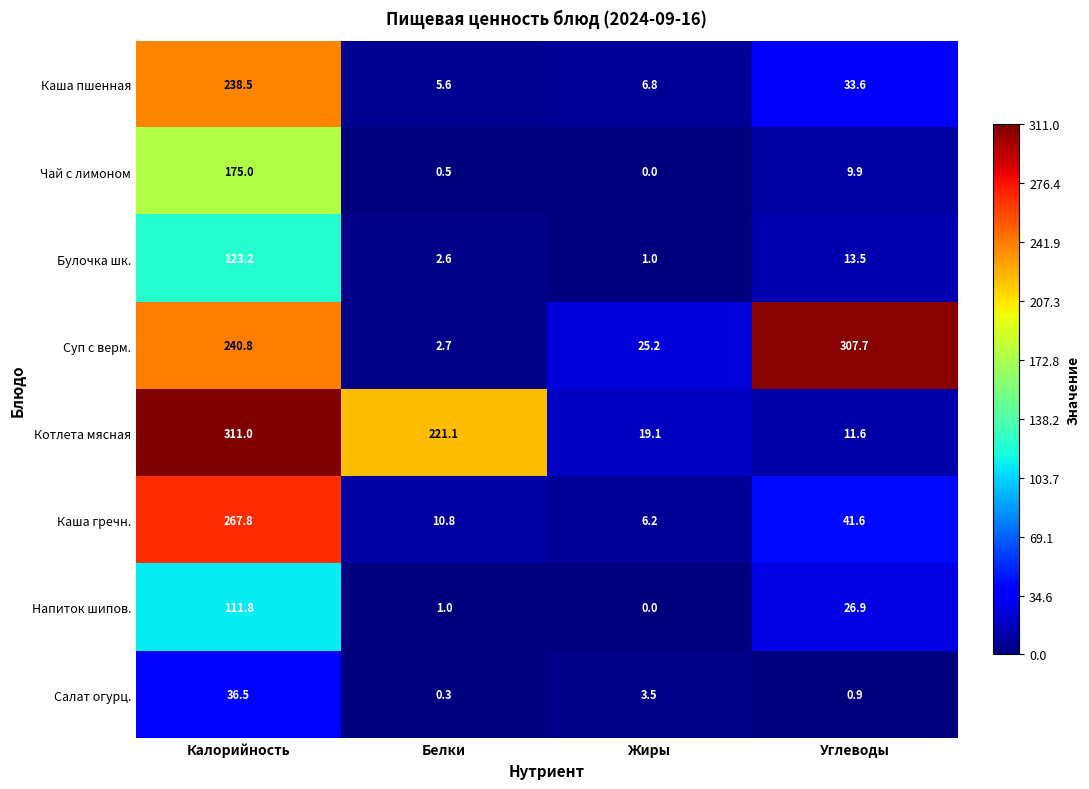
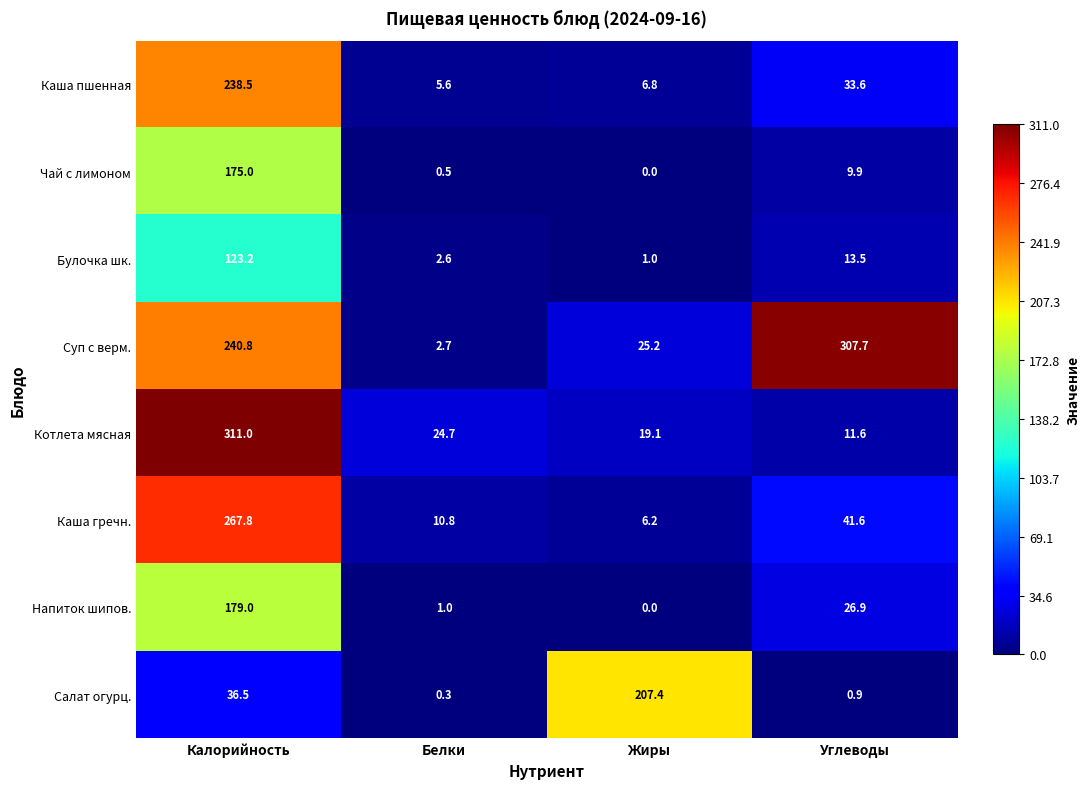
  {
    "Каша пшенная": {
      "Калорийность": 238.5,
      "Белки": 5.6,
      "Жиры": 6.8,
      "Углеводы": 33.6
    },
    "Чай с лимоном": {
      "Калорийность": 175.0,
      "Белки": 0.5,
      "Жиры": 0.0,
      "Углеводы": 9.9
    },
    "Булочка шк.": {
      "Калорийность": 123.2,
      "Белки": 2.6,
      "Жиры": 1.0,
      "Углеводы": 13.5
    },
    "Суп с верм.": {
      "Калорийность": 240.8,
      "Белки": 2.7,
      "Жиры": 25.2,
      "Углеводы": 307.7
    },
    "Котлета мясная": {
      "Калорийность": 311.0,
-     "Белки": 221.1,
+     "Белки": 24.7,
      "Жиры": 19.1,
      "Углеводы": 11.6
    },
    "Каша гречн.": {
      "Калорийность": 267.8,
      "Белки": 10.8,
      "Жиры": 6.2,
      "Углеводы": 41.6
    },
    "Напиток шипов.": {
-     "Калорийность": 111.8,
+     "Калорийность": 179.0,
      "Белки": 1.0,
      "Жиры": 0.0,
      "Углеводы": 26.9
    },
    "Салат огурц.": {
      "Калорийность": 36.5,
      "Белки": 0.3,
-     "Жиры": 3.5,
+     "Жиры": 207.4,
      "Углеводы": 0.9
    }
  }
